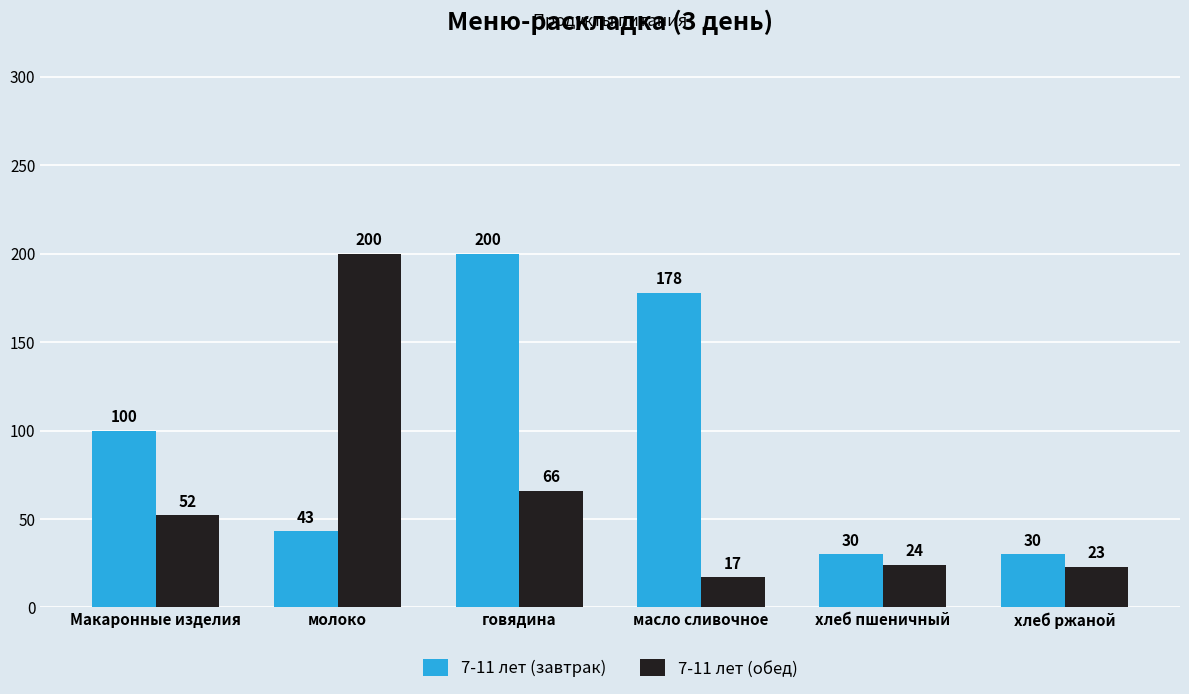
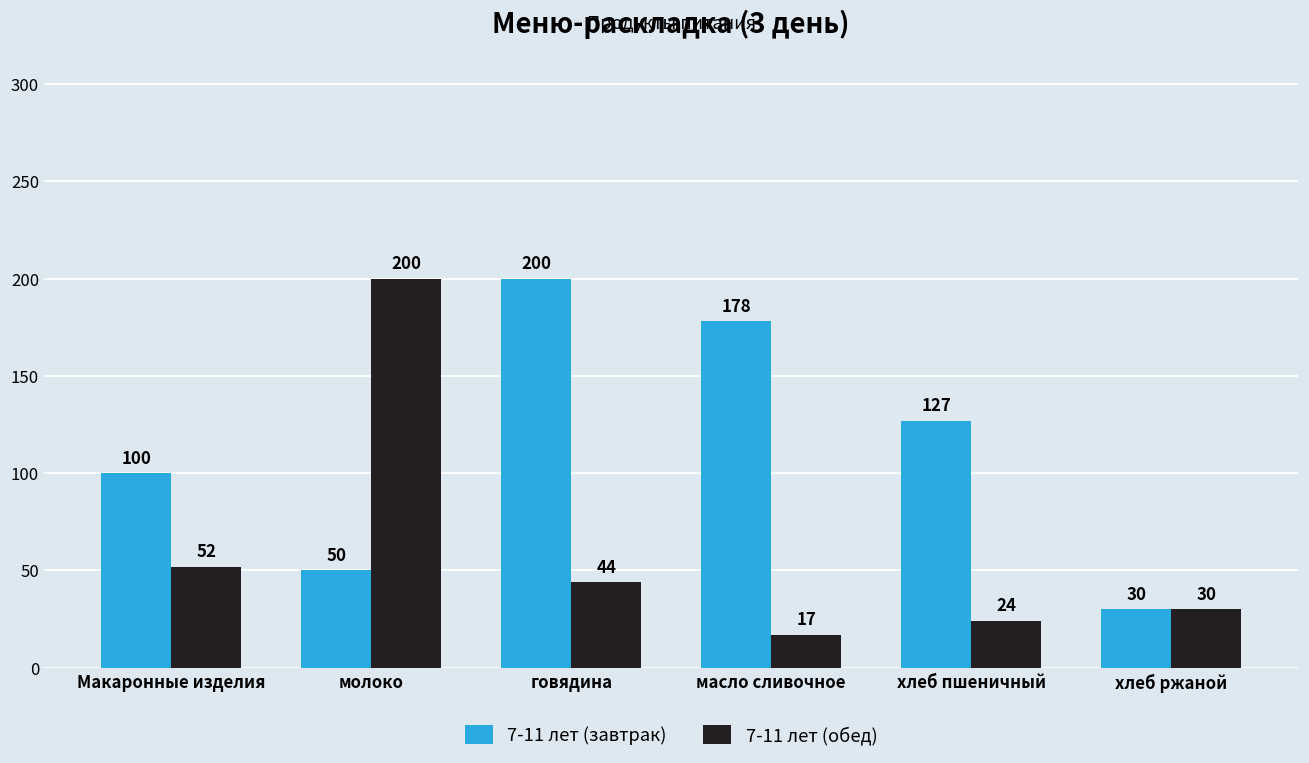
  {
    "7-11 лет (завтрак)": {
      "Макаронные изделия": 100,
-     "молоко": 43,
+     "молоко": 50,
      "говядина": 200,
      "масло сливочное": 178,
-     "хлеб пшеничный": 30,
+     "хлеб пшеничный": 127,
      "хлеб ржаной": 30
    },
    "7-11 лет (обед)": {
      "Макаронные изделия": 52,
      "молоко": 200,
-     "говядина": 66,
+     "говядина": 44,
      "масло сливочное": 17,
      "хлеб пшеничный": 24,
-     "хлеб ржаной": 23
+     "хлеб ржаной": 30
    }
  }
